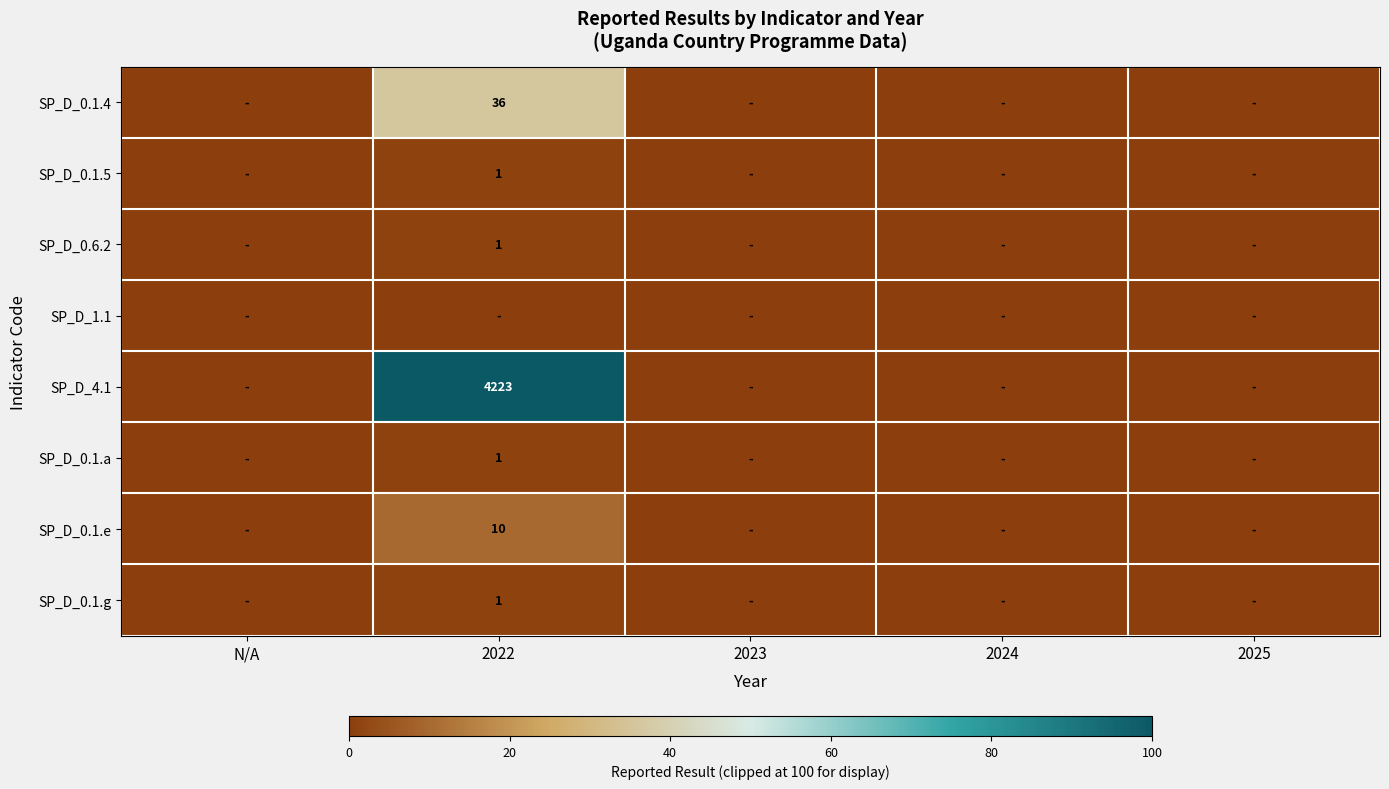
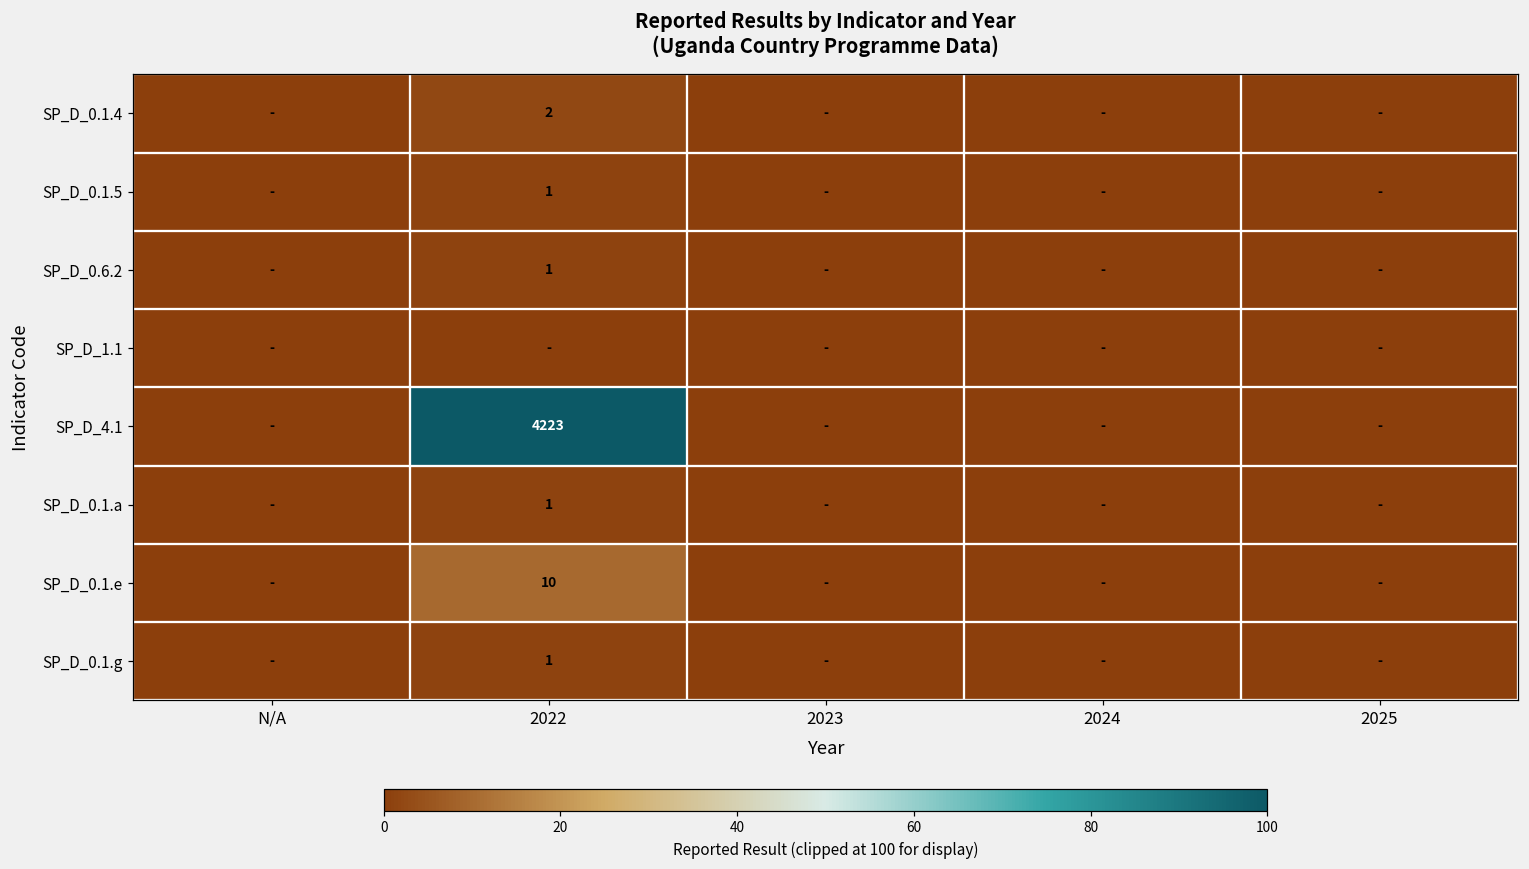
  {
    "SP_D_0.1.4": {
-     "2022": 36
+     "2022": 2
    },
    "SP_D_0.1.5": {
      "2022": 1
    },
    "SP_D_0.6.2": {
      "2022": 1
    },
    "SP_D_4.1": {
      "2022": 4223
    },
    "SP_D_0.1.a": {
      "2022": 1
    },
    "SP_D_0.1.e": {
      "2022": 10
    },
    "SP_D_0.1.g": {
      "2022": 1
    }
  }
